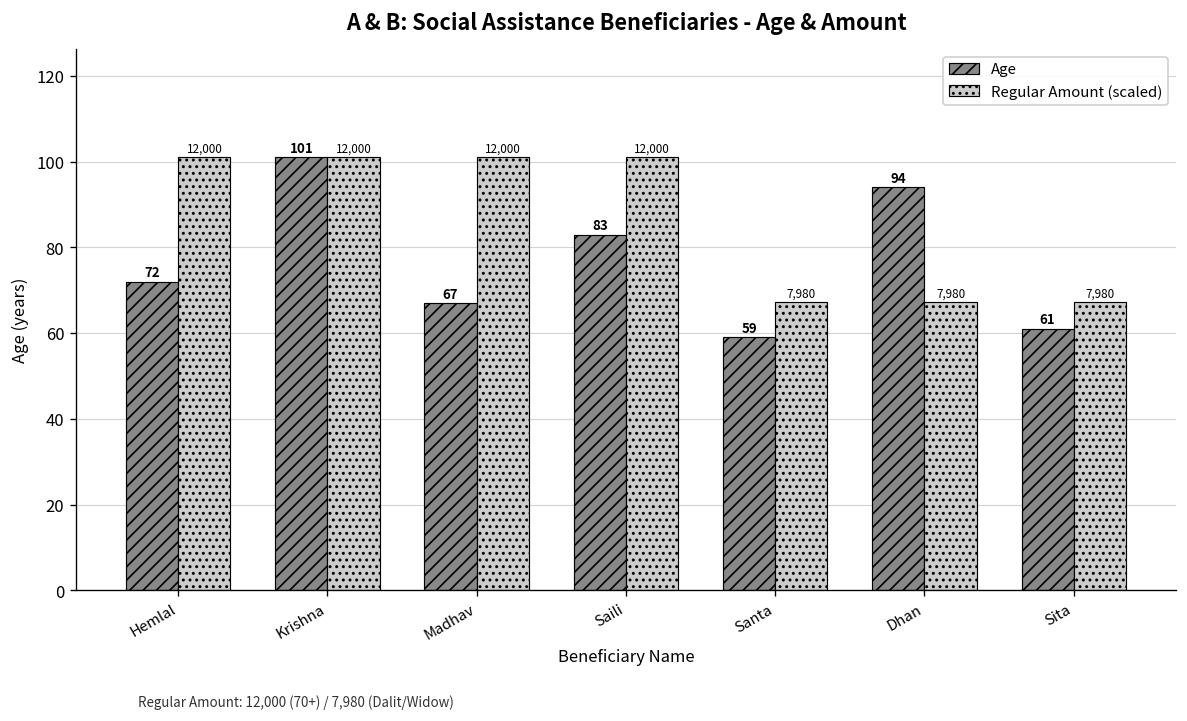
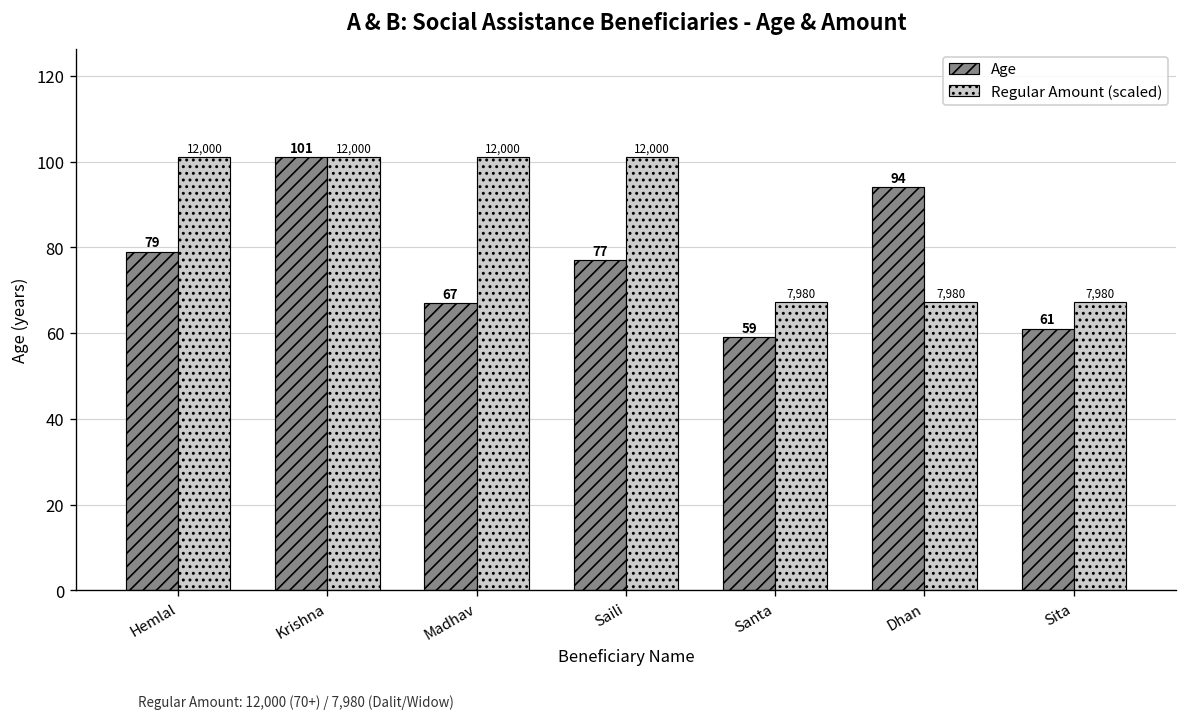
  {
    "Age": {
-     "Hemlal": 72,
+     "Hemlal": 79,
      "Krishna": 101,
      "Madhav": 67,
-     "Saili": 83,
+     "Saili": 77,
      "Santa": 59,
      "Dhan": 94,
      "Sita": 61
    }
  }
